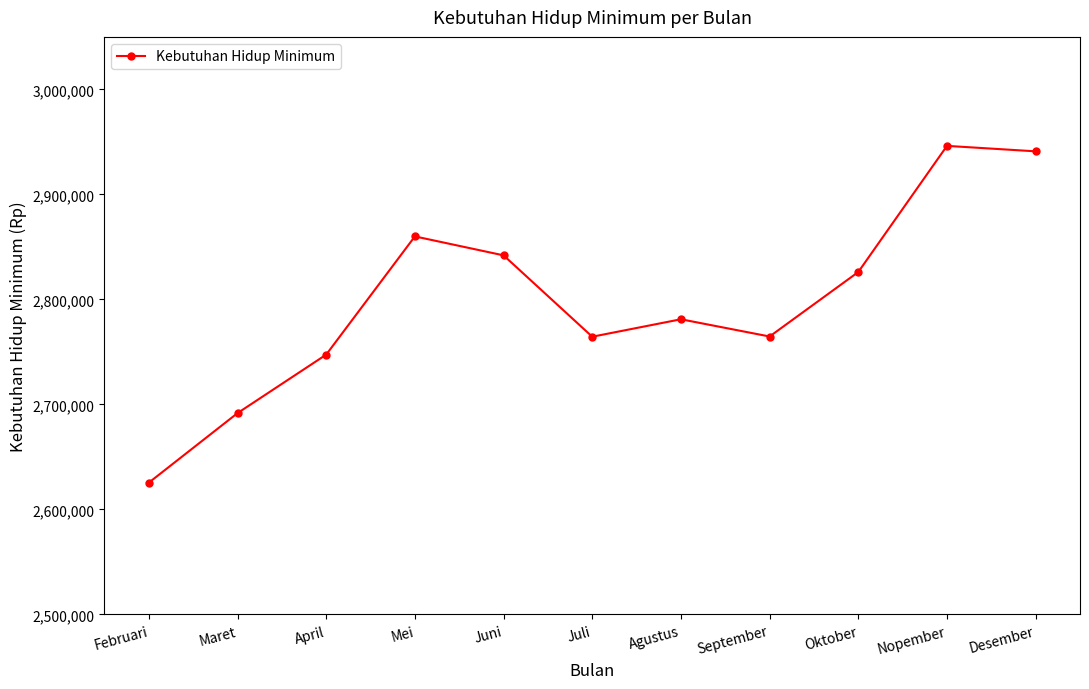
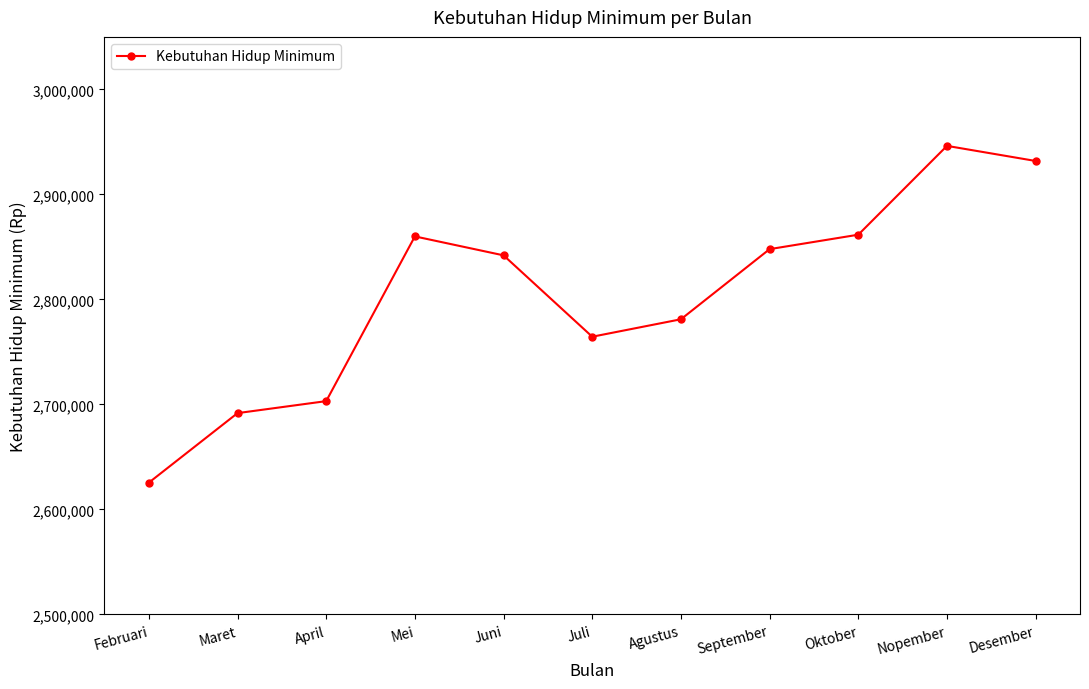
  {
    "Februari": "2,626,000",
    "Maret": "2,692,000",
-   "April": "2,747,000",
+   "April": "2,703,000",
    "Mei": "2,860,000",
    "Juni": "2,842,000",
    "Juli": "2,765,000",
    "Agustus": "2,781,000",
-   "September": "2,765,000",
-   "Oktober": "2,826,000",
+   "September": "2,848,000",
+   "Oktober": "2,862,000",
    "Nopember": "2,946,000",
-   "Desember": "2,941,000"
+   "Desember": "2,932,000"
  }
